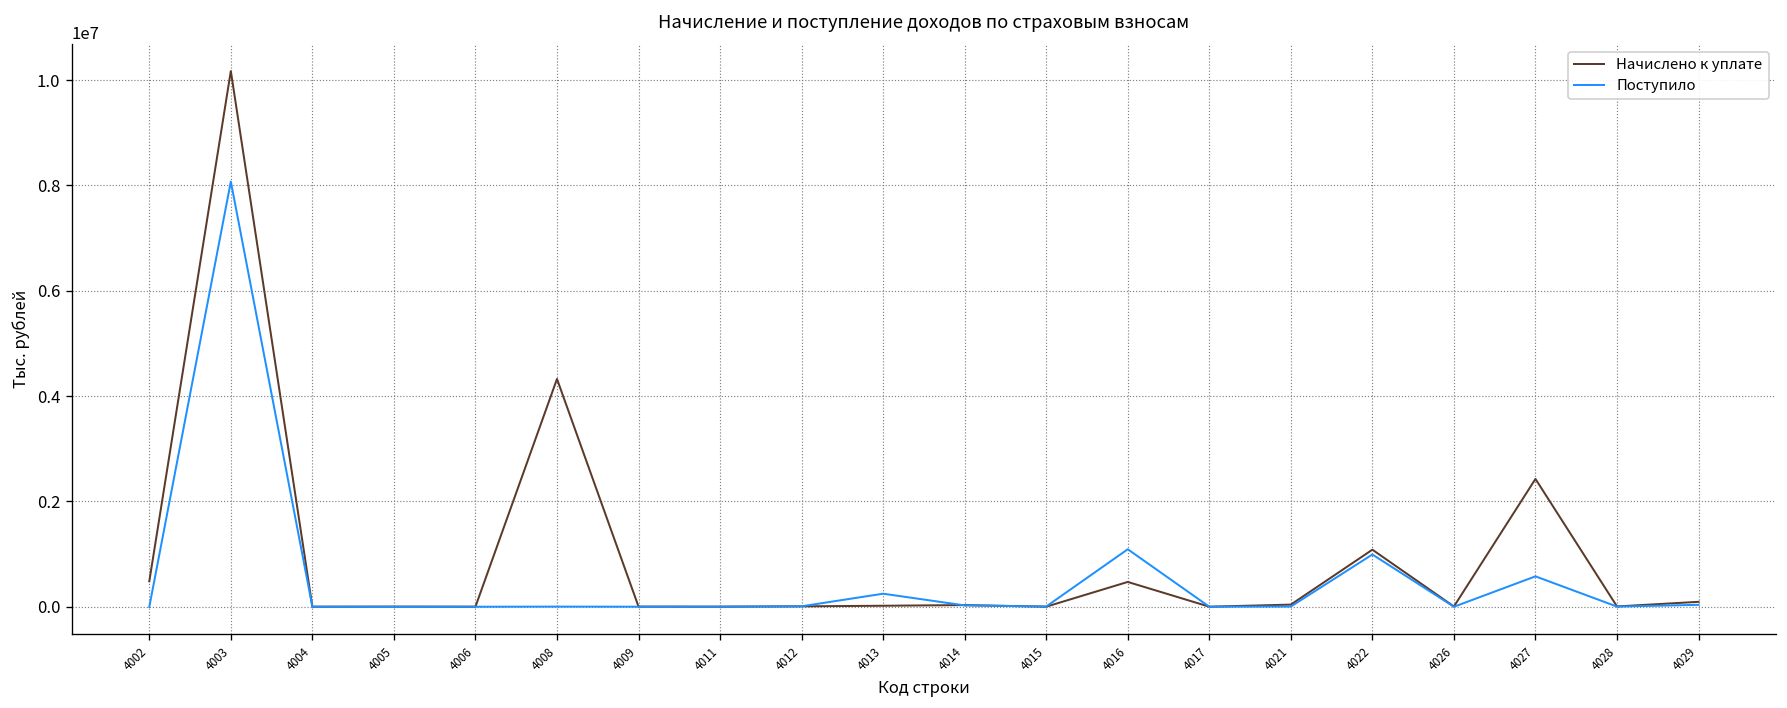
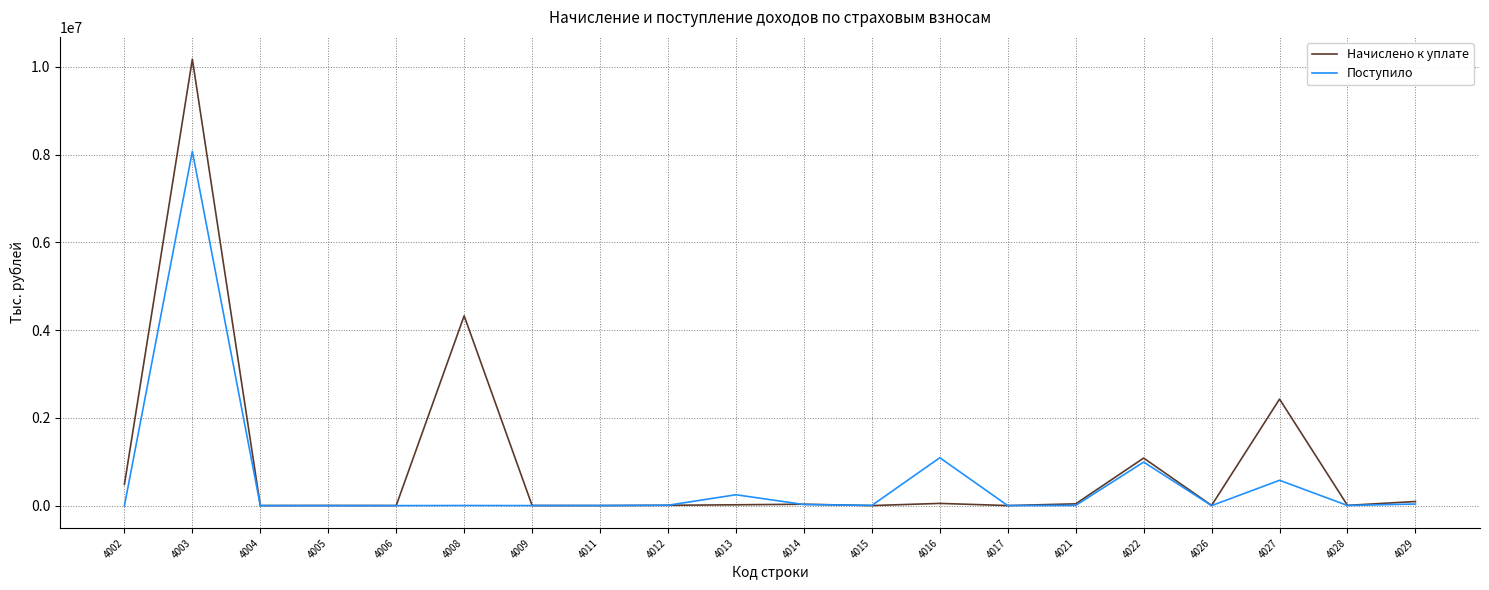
  {
    "Начислено к уплате": {
      "4002": 500000,
      "4003": 10200000,
      "4008": 4300000,
      "4013": 0,
-     "4016": 500000,
+     "4016": 0,
      "4022": 1100000,
      "4027": 2400000
    },
    "Поступило": {
      "4002": 0,
      "4003": 8100000,
      "4008": 0,
      "4013": 200000,
      "4016": 1100000,
      "4022": 1000000,
      "4027": 600000
    }
  }
